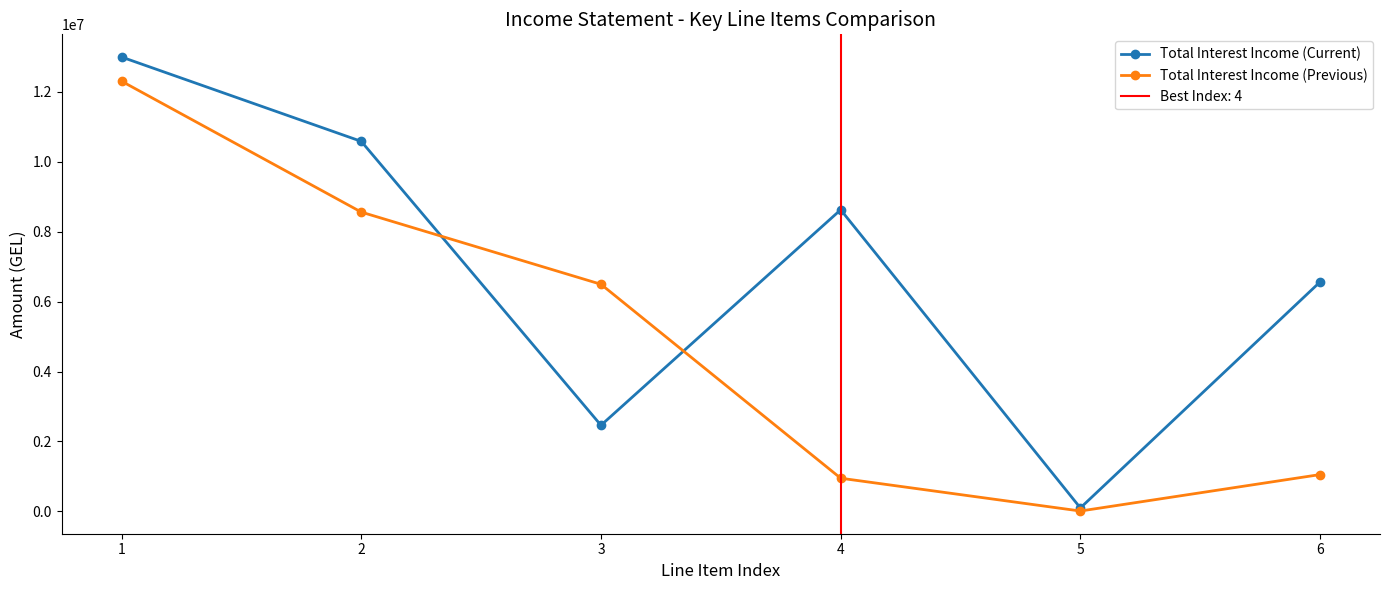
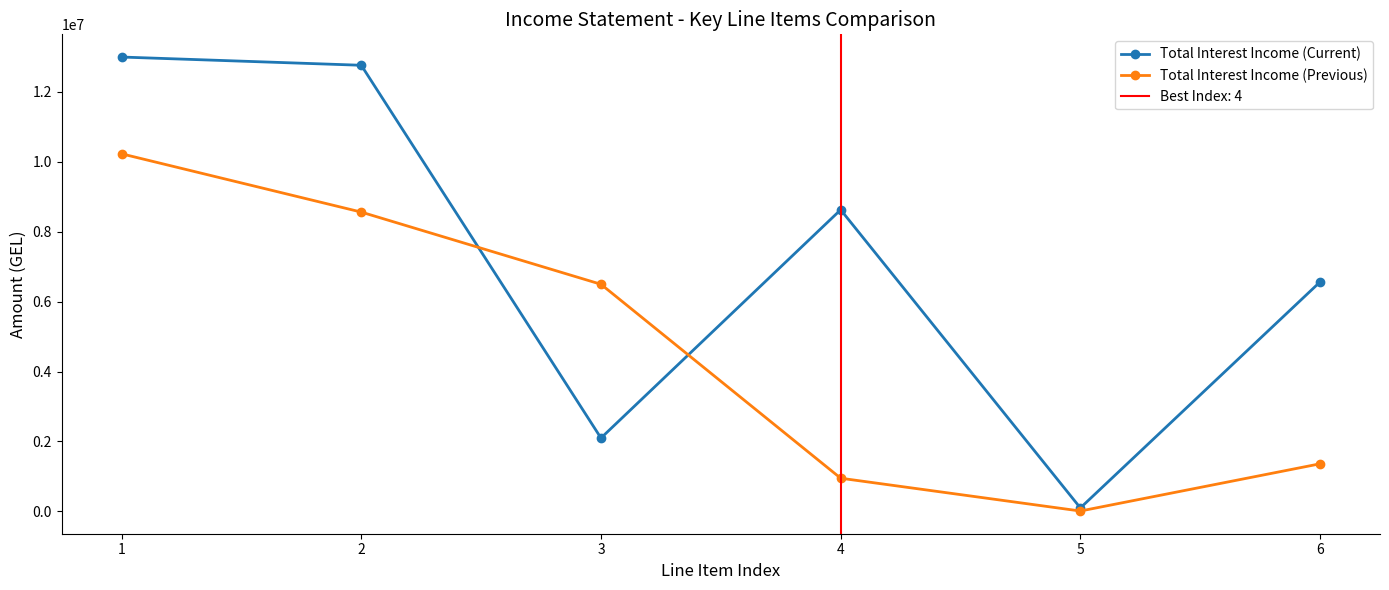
  {
    "Total Interest Income (Current)": {
      "1": 13000000,
-     "2": 10600000,
-     "3": 2500000,
+     "2": 12800000,
+     "3": 2100000,
      "4": 8600000,
      "5": 100000,
      "6": 6600000
    },
    "Total Interest Income (Previous)": {
-     "1": 12300000,
+     "1": 10200000,
      "2": 8600000,
      "3": 6500000,
      "4": 1000000,
      "5": 0,
-     "6": 1100000
+     "6": 1400000
    }
  }
